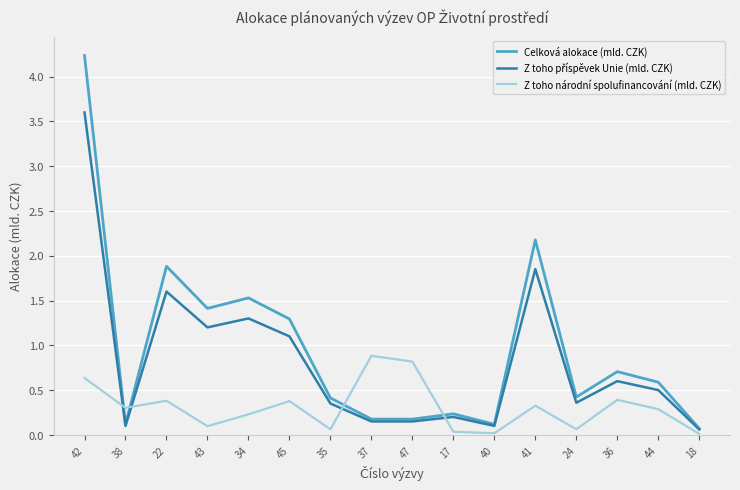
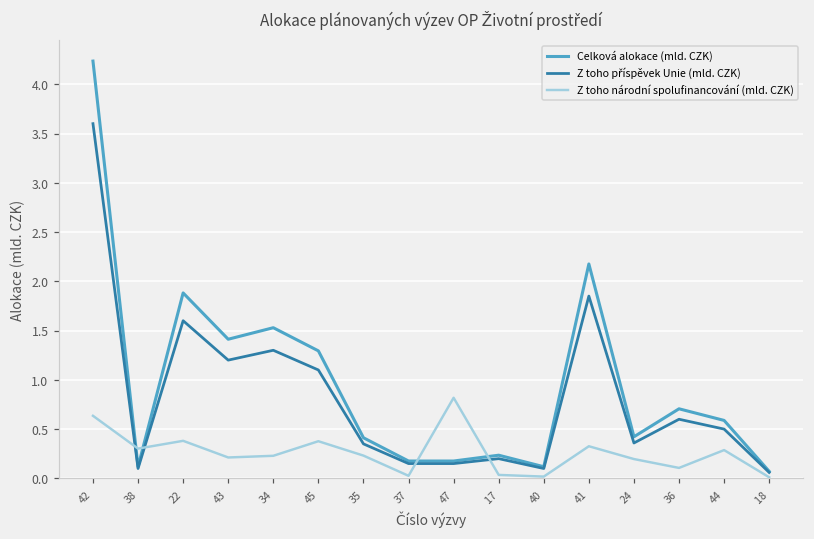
  {
    "Z toho národní spolufinancování (mld. CZK)": {
      "42": 0.6,
      "38": 0.3,
      "22": 0.4,
-     "43": 0.1,
+     "43": 0.2,
      "34": 0.2,
      "45": 0.4,
-     "35": 0.1,
-     "37": 0.9,
+     "35": 0.2,
+     "37": 0.0,
      "47": 0.8,
      "17": 0.0,
      "40": 0.0,
      "41": 0.3,
-     "24": 0.1,
-     "36": 0.4,
+     "24": 0.2,
+     "36": 0.1,
      "44": 0.3,
      "18": 0.0
    }
  }
